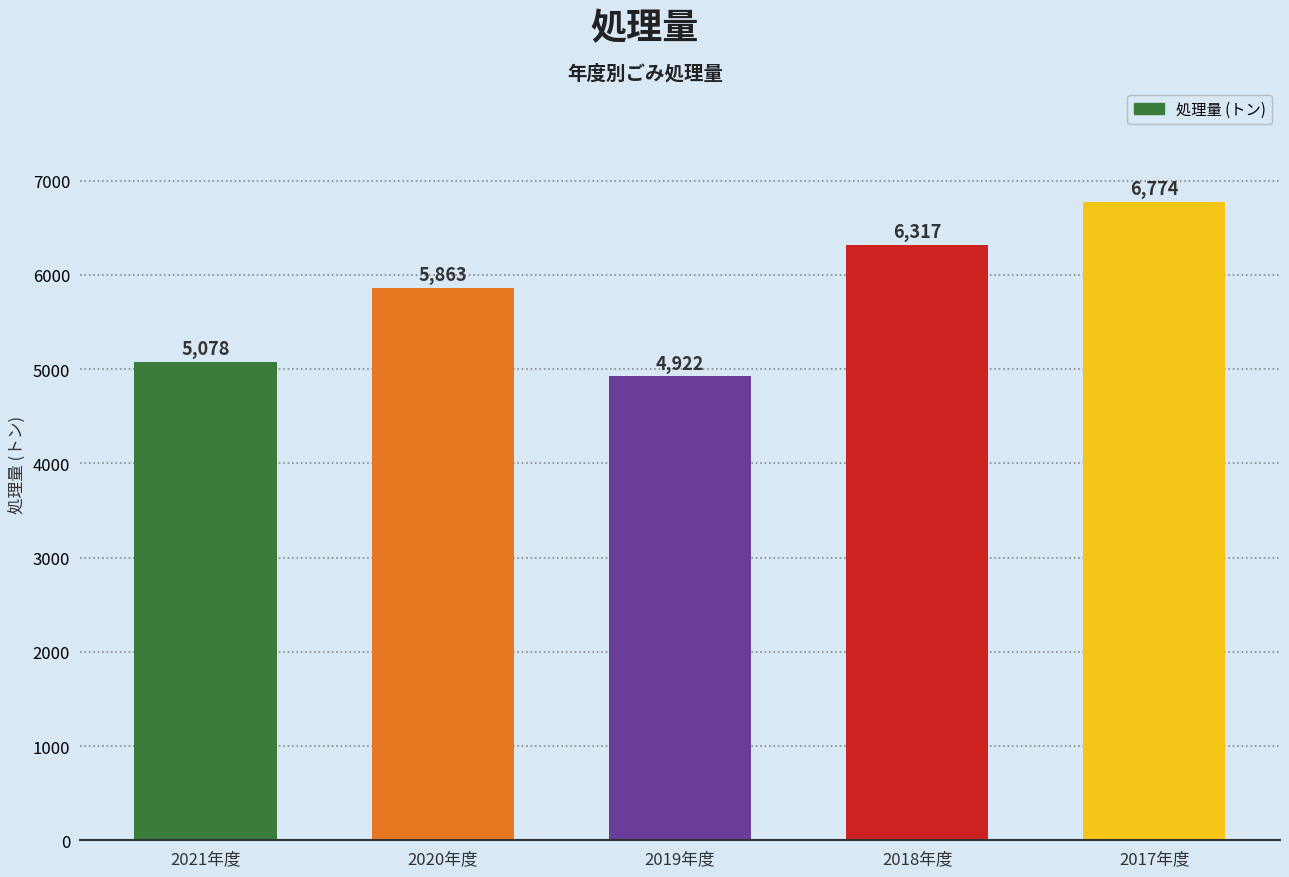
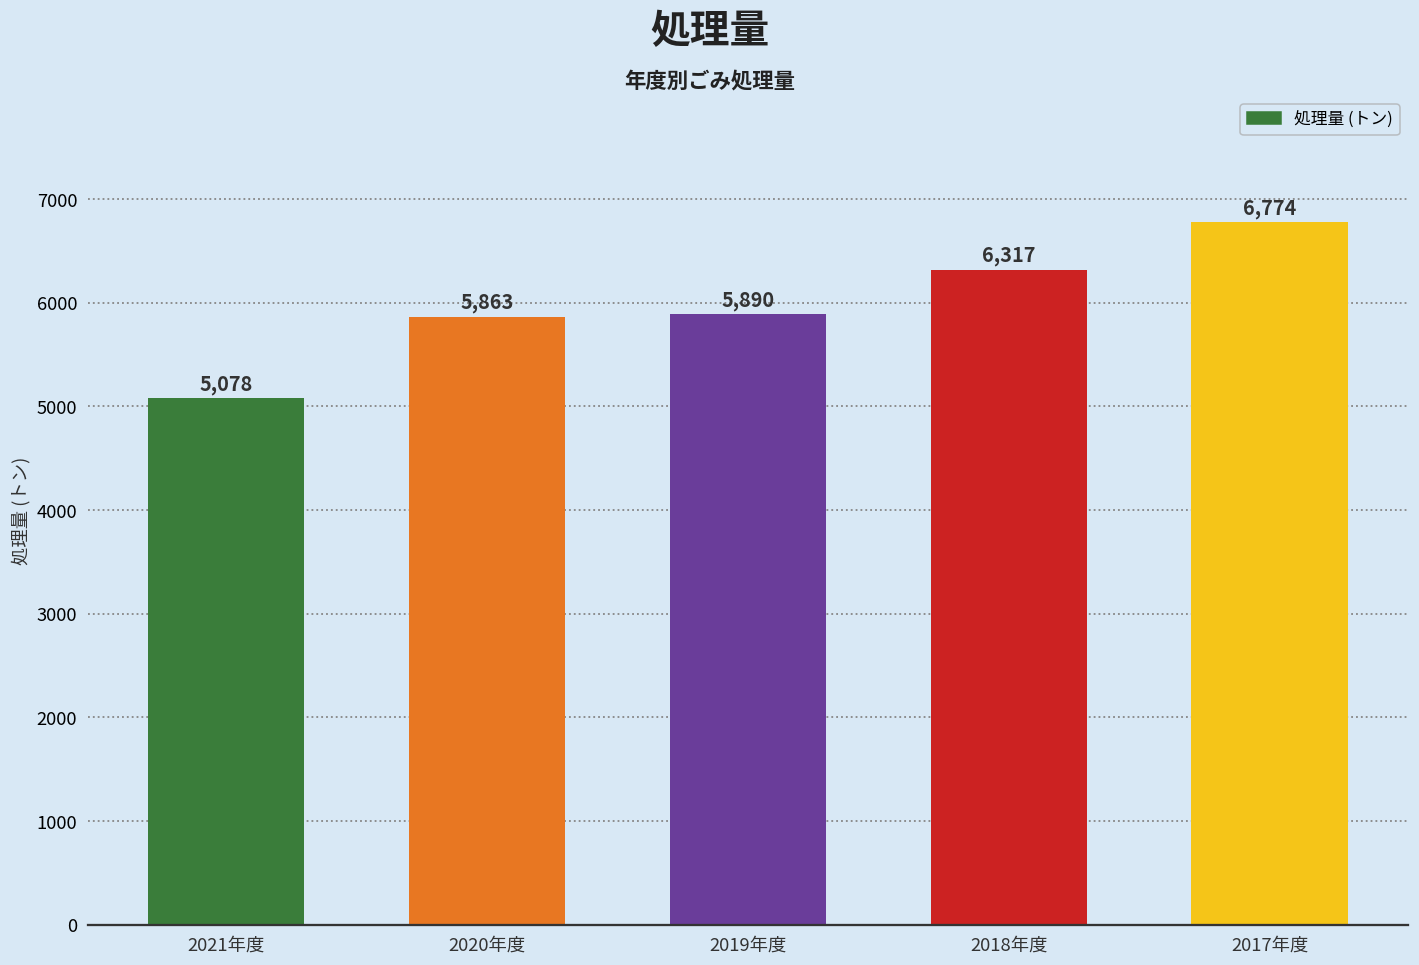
  {
    "2021年度": "5,078",
    "2020年度": "5,863",
-   "2019年度": "4,922",
+   "2019年度": "5,890",
    "2018年度": "6,317",
    "2017年度": "6,774"
  }
